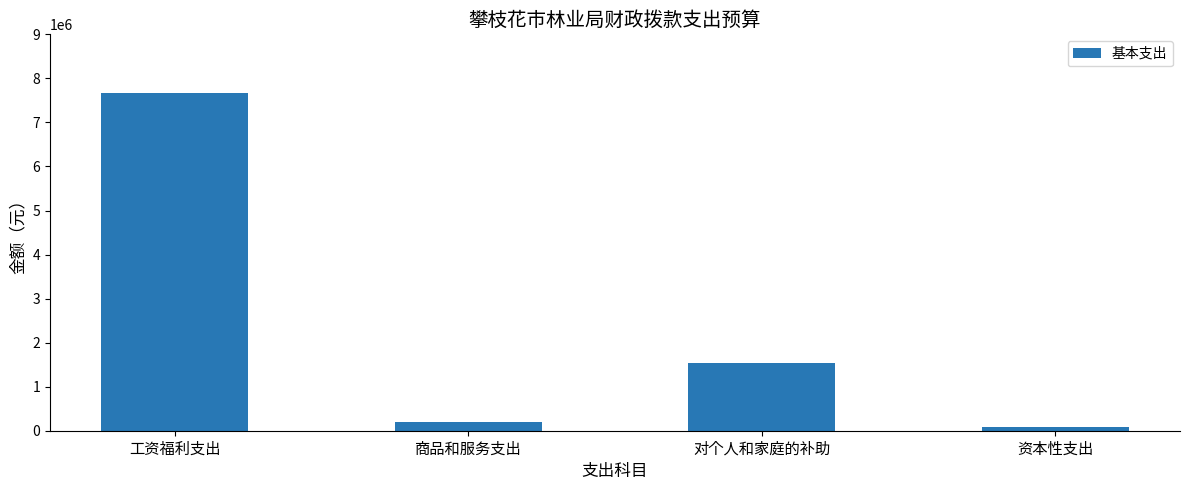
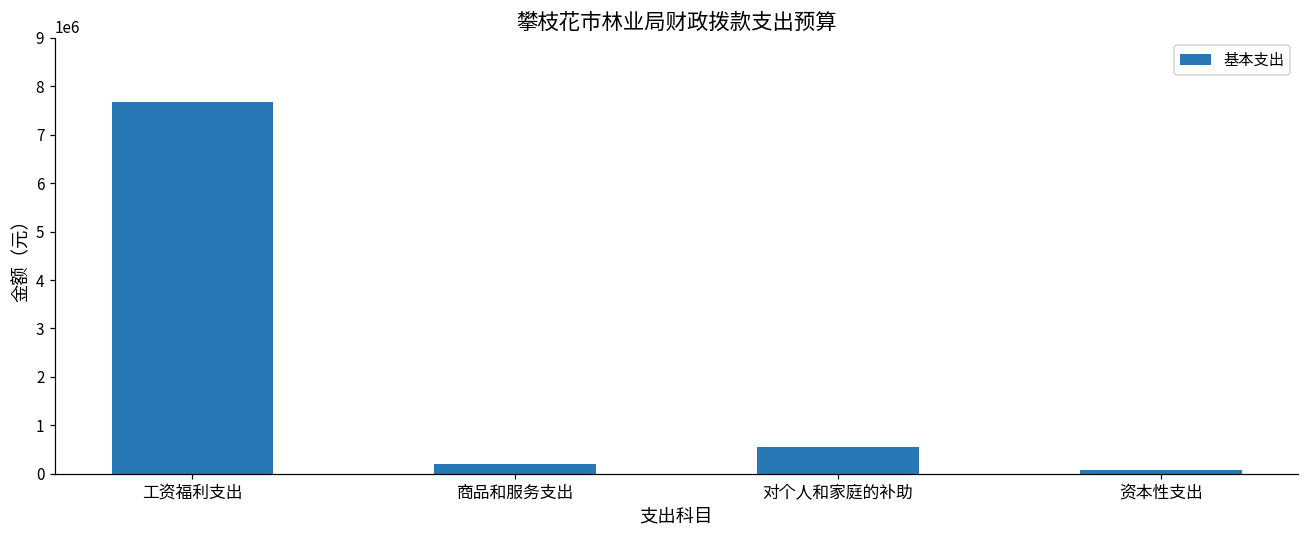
  {
    "工资福利支出": 7700000,
    "商品和服务支出": 200000,
-   "对个人和家庭的补助": 1500000,
+   "对个人和家庭的补助": 500000,
    "资本性支出": 100000
  }
